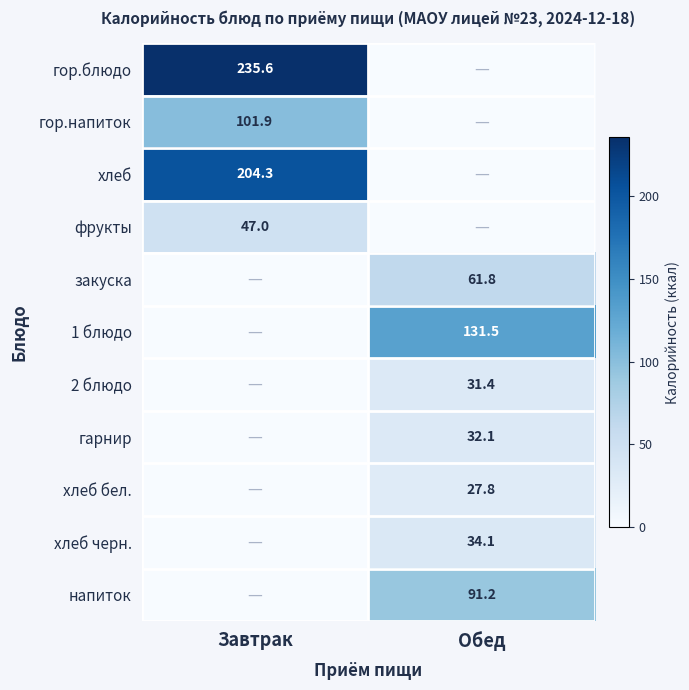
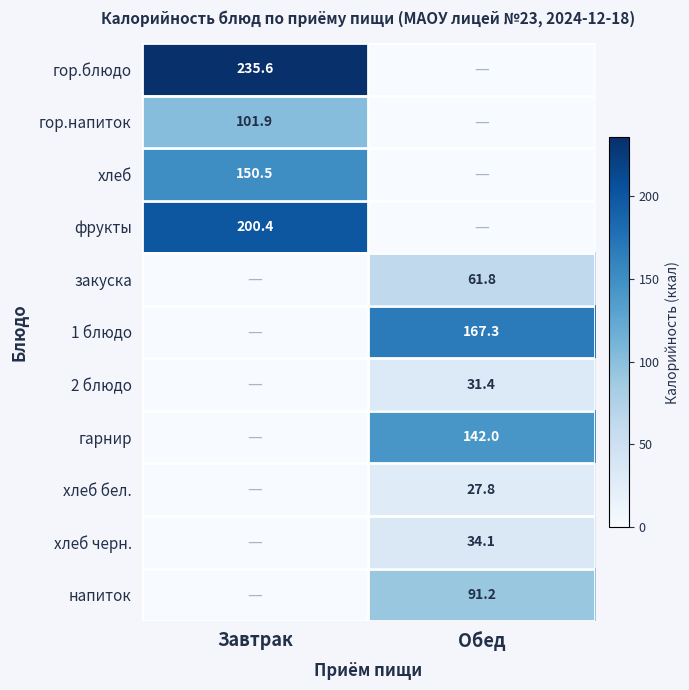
  {
    "гор.блюдо": {
      "Завтрак": 235.6
    },
    "гор.напиток": {
      "Завтрак": 101.9
    },
    "хлеб": {
-     "Завтрак": 204.3
+     "Завтрак": 150.5
    },
    "фрукты": {
-     "Завтрак": 47.0
+     "Завтрак": 200.4
    },
    "закуска": {
      "Обед": 61.8
    },
    "1 блюдо": {
-     "Обед": 131.5
+     "Обед": 167.3
    },
    "2 блюдо": {
      "Обед": 31.4
    },
    "гарнир": {
-     "Обед": 32.1
+     "Обед": 142.0
    },
    "хлеб бел.": {
      "Обед": 27.8
    },
    "хлеб черн.": {
      "Обед": 34.1
    },
    "напиток": {
      "Обед": 91.2
    }
  }
